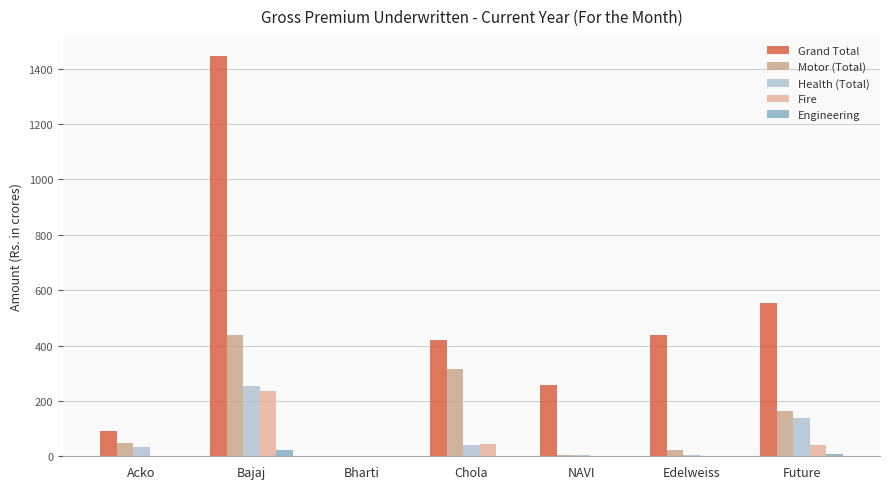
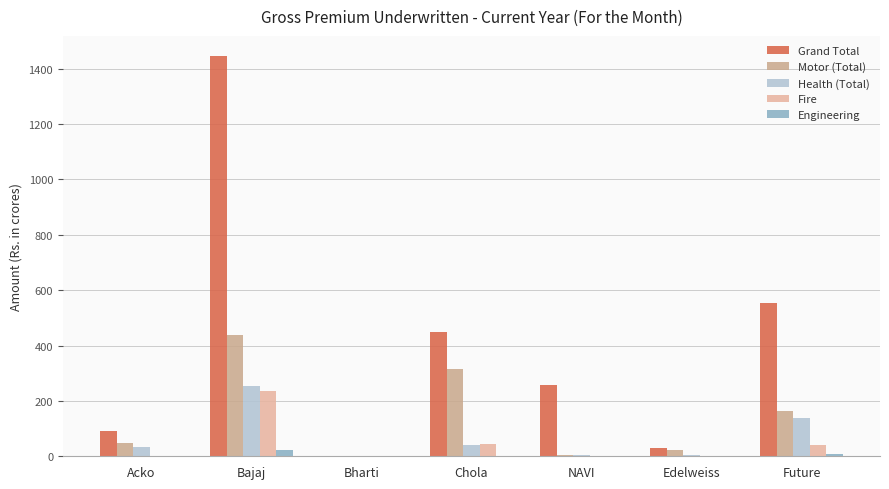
  {
    "Grand Total": {
      "Acko": 90,
      "Bajaj": 1450,
      "Bharti": 0,
-     "Chola": 420,
+     "Chola": 450,
      "NAVI": 260,
-     "Edelweiss": 440,
+     "Edelweiss": 30,
      "Future": 550
    }
  }
